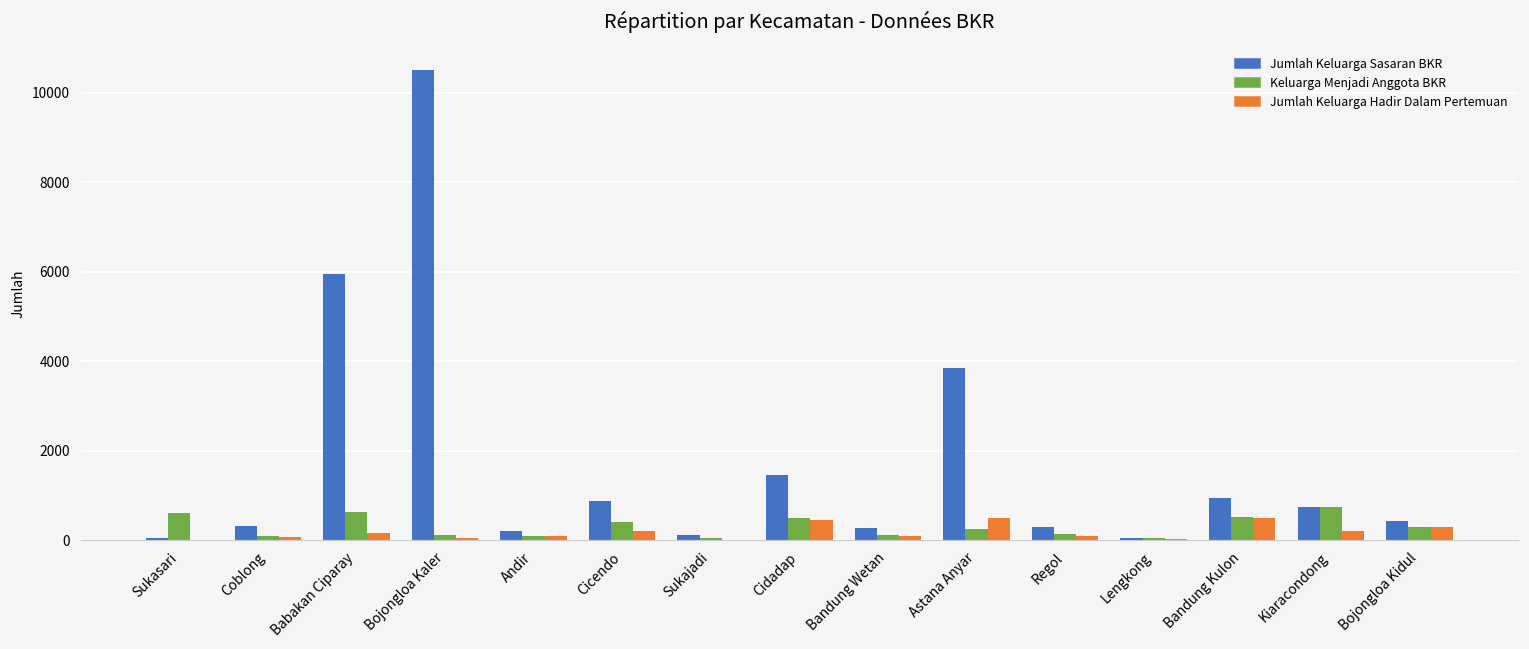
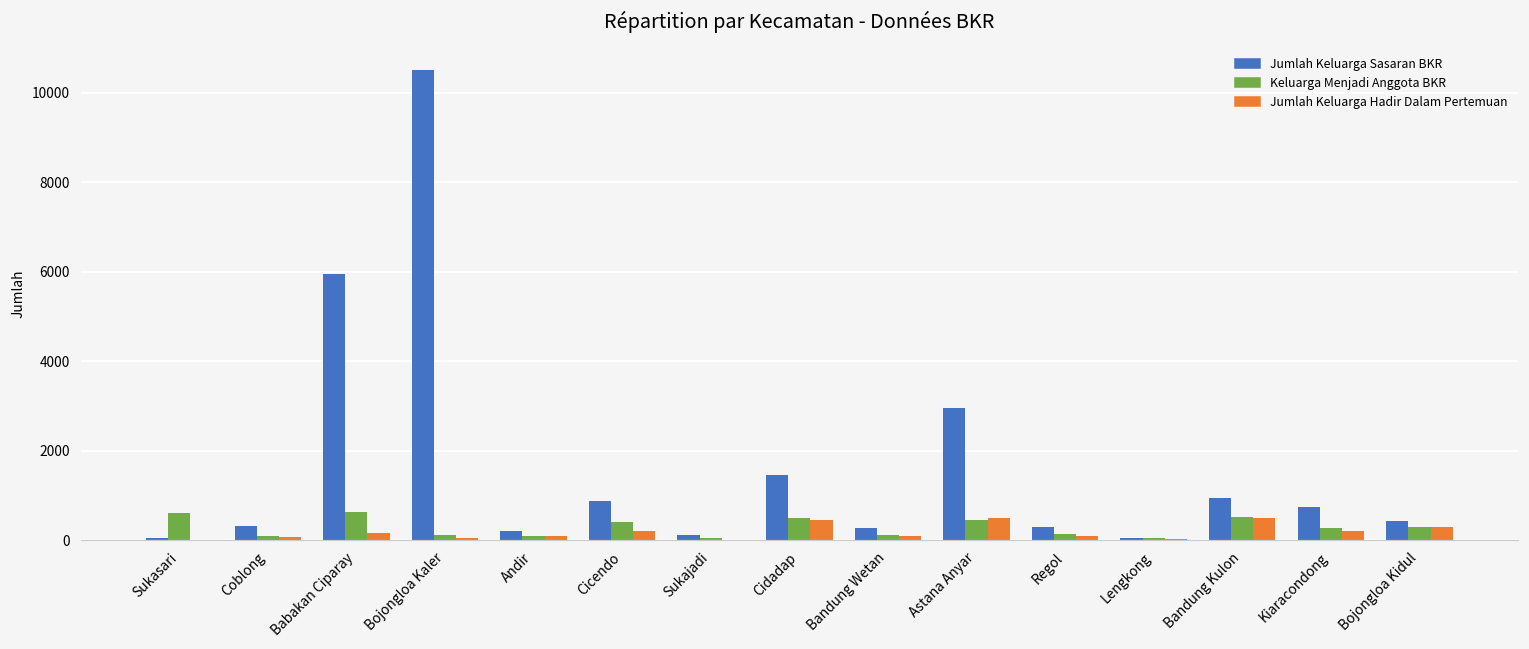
  {
    "Jumlah Keluarga Sasaran BKR": {
      "Coblong": 300,
      "Babakan Ciparay": 6000,
      "Bojongloa Kaler": 10500,
      "Andir": 200,
      "Cicendo": 900,
      "Sukajadi": 100,
      "Cidadap": 1500,
      "Bandung Wetan": 300,
-     "Astana Anyar": 3800,
+     "Astana Anyar": 3000,
      "Regol": 300,
      "Bandung Kulon": 900,
      "Kiaracondong": 800,
      "Bojongloa Kidul": 400
    },
    "Keluarga Menjadi Anggota BKR": {
      "Sukasari": 600,
      "Coblong": 100,
      "Babakan Ciparay": 600,
      "Bojongloa Kaler": 100,
      "Andir": 100,
      "Cicendo": 400,
      "Cidadap": 500,
      "Bandung Wetan": 100,
-     "Astana Anyar": 300,
+     "Astana Anyar": 500,
      "Regol": 100,
      "Bandung Kulon": 500,
-     "Kiaracondong": 700,
+     "Kiaracondong": 300,
      "Bojongloa Kidul": 300
    },
    "Jumlah Keluarga Hadir Dalam Pertemuan": {
      "Coblong": 100,
      "Babakan Ciparay": 200,
      "Andir": 100,
      "Cicendo": 200,
      "Cidadap": 500,
      "Bandung Wetan": 100,
      "Astana Anyar": 500,
      "Regol": 100,
      "Bandung Kulon": 500,
      "Kiaracondong": 200,
      "Bojongloa Kidul": 300
    }
  }
